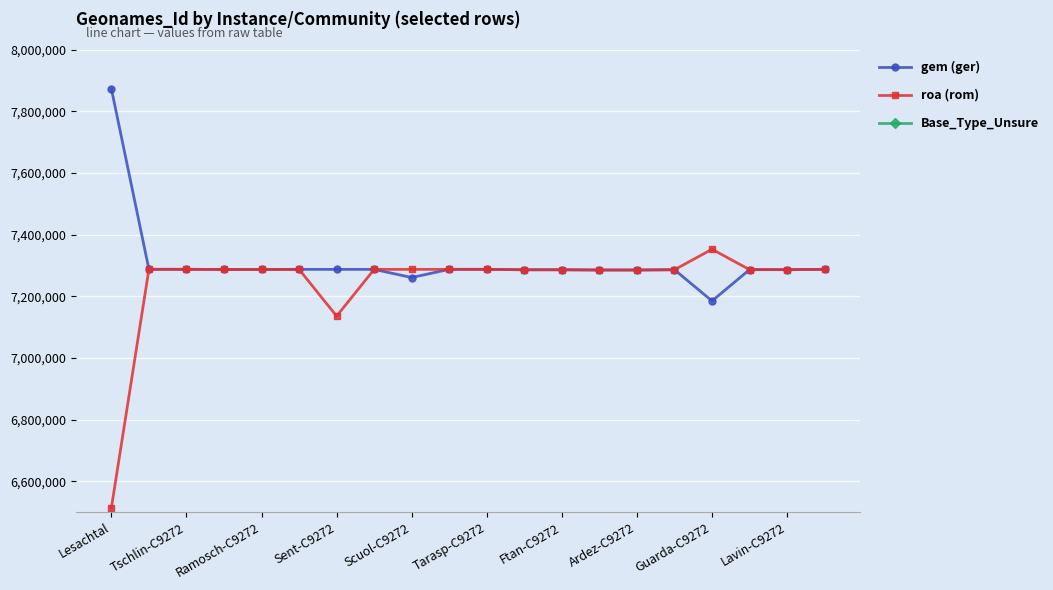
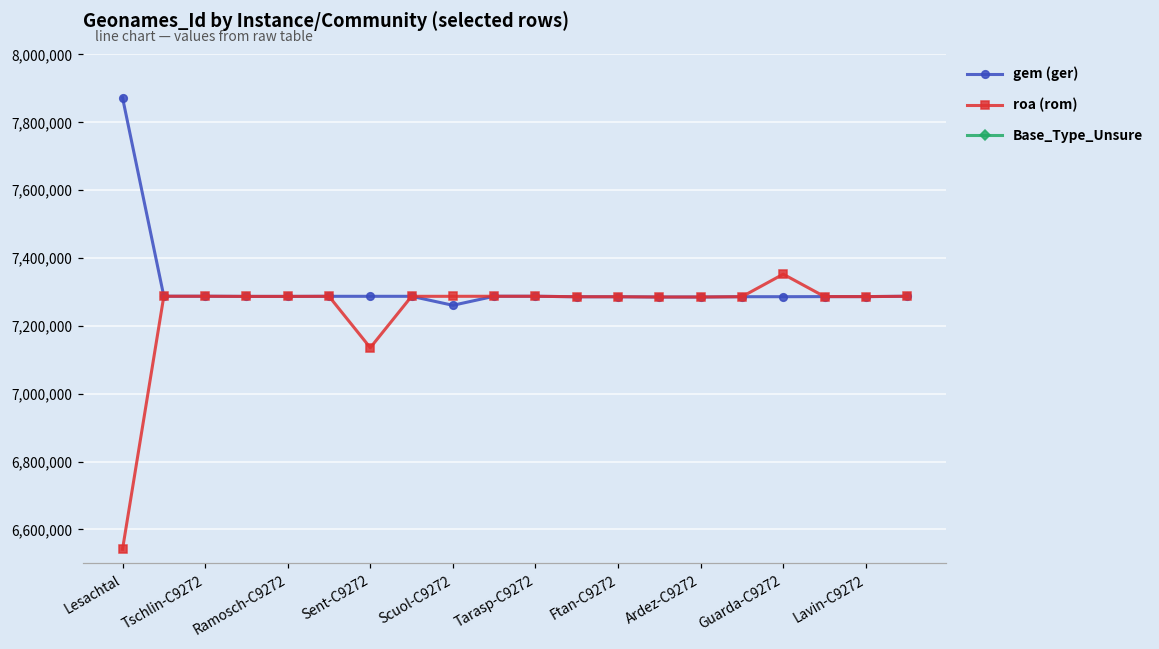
  {
    "gem (ger)": {
      "Lesachtal": "7,870,000",
      "Sent-C9272": "7,290,000",
      "Scuol-C9272": "7,260,000",
-     "Guarda-C9272": "7,180,000"
+     "Guarda-C9272": "7,290,000"
    },
    "roa (rom)": {
-     "Lesachtal": "6,510,000",
+     "Lesachtal": "6,540,000",
      "Sent-C9272": "7,140,000",
      "Scuol-C9272": "7,290,000",
      "Guarda-C9272": "7,350,000"
    }
  }
